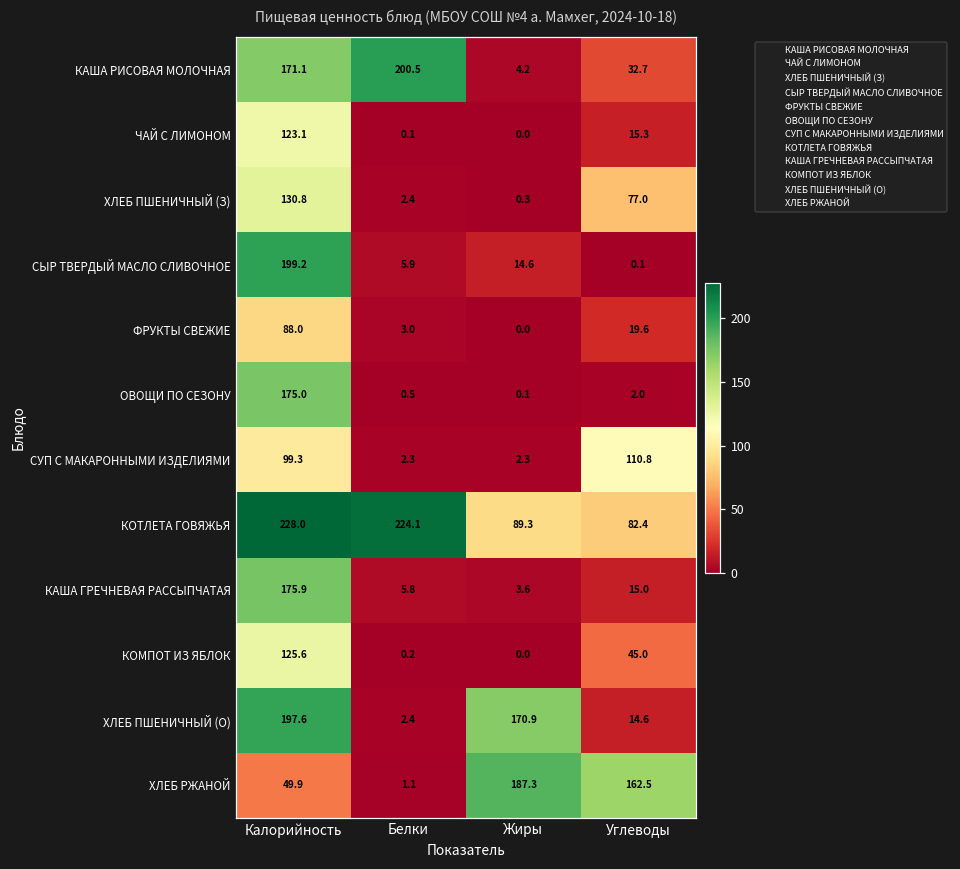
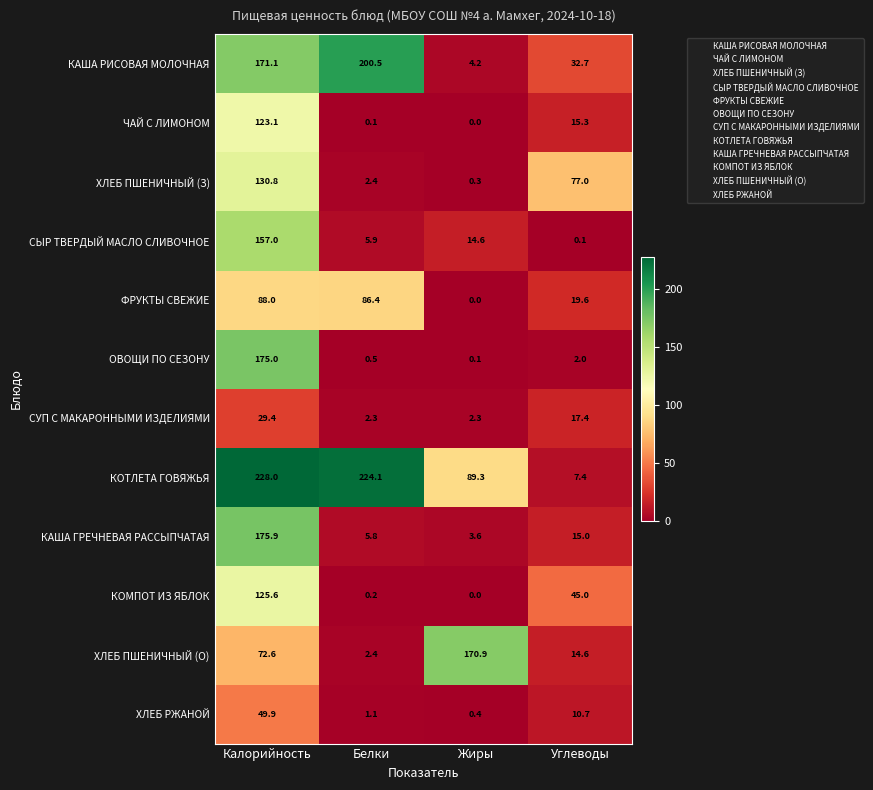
  {
    "КАША РИСОВАЯ МОЛОЧНАЯ": {
      "Калорийность": 171.1,
      "Белки": 200.5,
      "Жиры": 4.2,
      "Углеводы": 32.7
    },
    "ЧАЙ С ЛИМОНОМ": {
      "Калорийность": 123.1,
      "Белки": 0.1,
      "Жиры": 0.0,
      "Углеводы": 15.3
    },
    "ХЛЕБ ПШЕНИЧНЫЙ (З)": {
      "Калорийность": 130.8,
      "Белки": 2.4,
      "Жиры": 0.3,
      "Углеводы": 77.0
    },
    "СЫР ТВЕРДЫЙ МАСЛО СЛИВОЧНОЕ": {
-     "Калорийность": 199.2,
+     "Калорийность": 157.0,
      "Белки": 5.9,
      "Жиры": 14.6,
      "Углеводы": 0.1
    },
    "ФРУКТЫ СВЕЖИЕ": {
      "Калорийность": 88.0,
-     "Белки": 3.0,
+     "Белки": 86.4,
      "Жиры": 0.0,
      "Углеводы": 19.6
    },
    "ОВОЩИ ПО СЕЗОНУ": {
      "Калорийность": 175.0,
      "Белки": 0.5,
      "Жиры": 0.1,
      "Углеводы": 2.0
    },
    "СУП С МАКАРОННЫМИ ИЗДЕЛИЯМИ": {
-     "Калорийность": 99.3,
+     "Калорийность": 29.4,
      "Белки": 2.3,
      "Жиры": 2.3,
-     "Углеводы": 110.8
+     "Углеводы": 17.4
    },
    "КОТЛЕТА ГОВЯЖЬЯ": {
      "Калорийность": 228.0,
      "Белки": 224.1,
      "Жиры": 89.3,
-     "Углеводы": 82.4
+     "Углеводы": 7.4
    },
    "КАША ГРЕЧНЕВАЯ РАССЫПЧАТАЯ": {
      "Калорийность": 175.9,
      "Белки": 5.8,
      "Жиры": 3.6,
      "Углеводы": 15.0
    },
    "КОМПОТ ИЗ ЯБЛОК": {
      "Калорийность": 125.6,
      "Белки": 0.2,
      "Жиры": 0.0,
      "Углеводы": 45.0
    },
    "ХЛЕБ ПШЕНИЧНЫЙ (О)": {
-     "Калорийность": 197.6,
+     "Калорийность": 72.6,
      "Белки": 2.4,
      "Жиры": 170.9,
      "Углеводы": 14.6
    },
    "ХЛЕБ РЖАНОЙ": {
      "Калорийность": 49.9,
      "Белки": 1.1,
-     "Жиры": 187.3,
-     "Углеводы": 162.5
+     "Жиры": 0.4,
+     "Углеводы": 10.7
    }
  }
